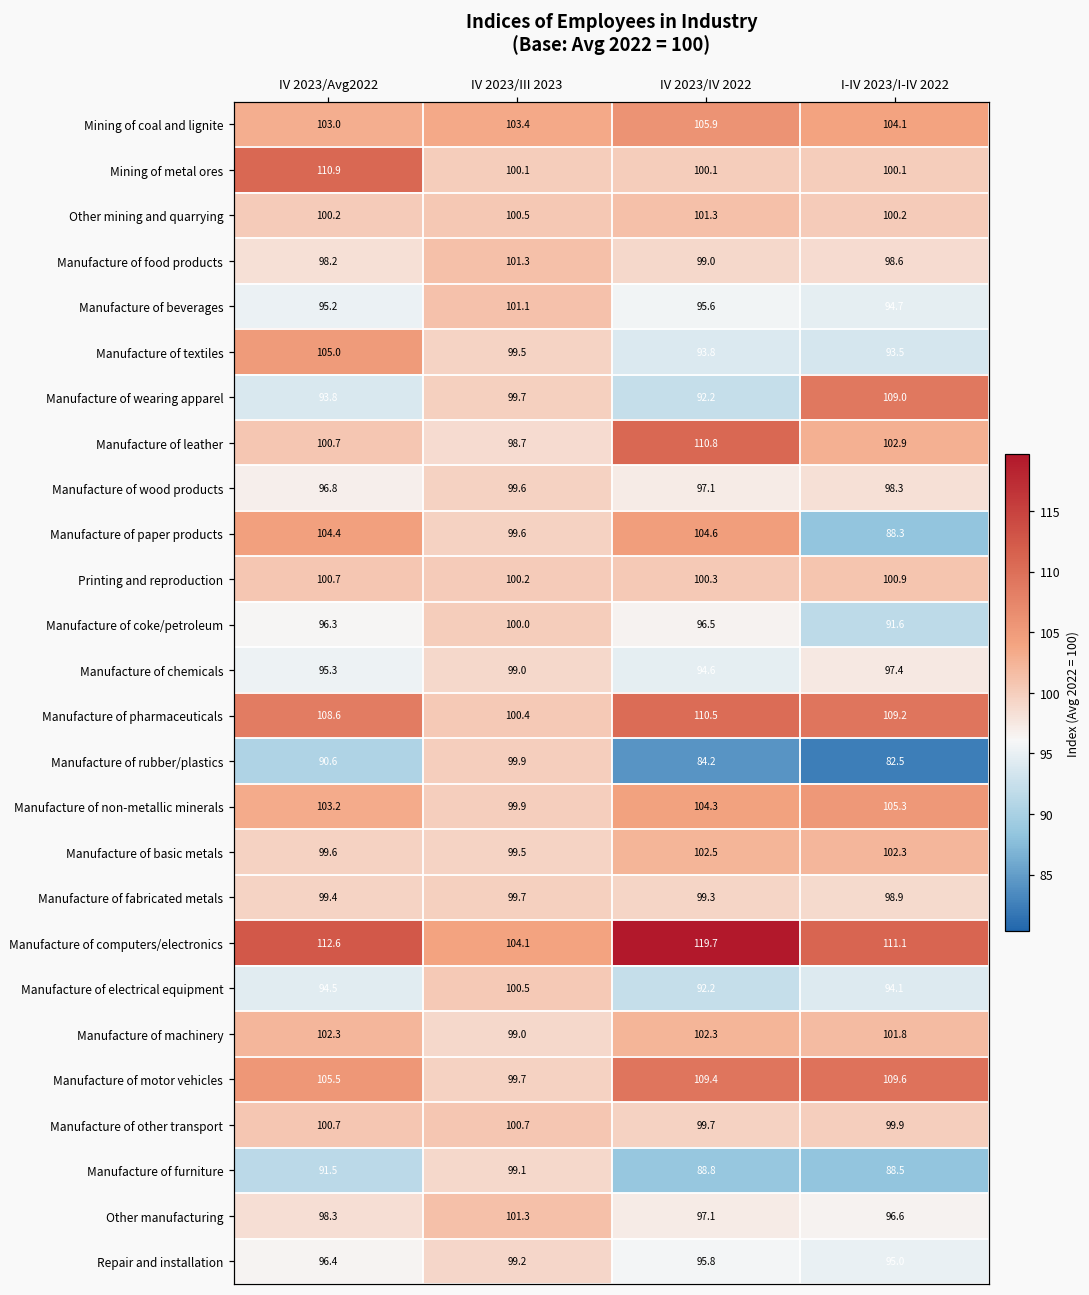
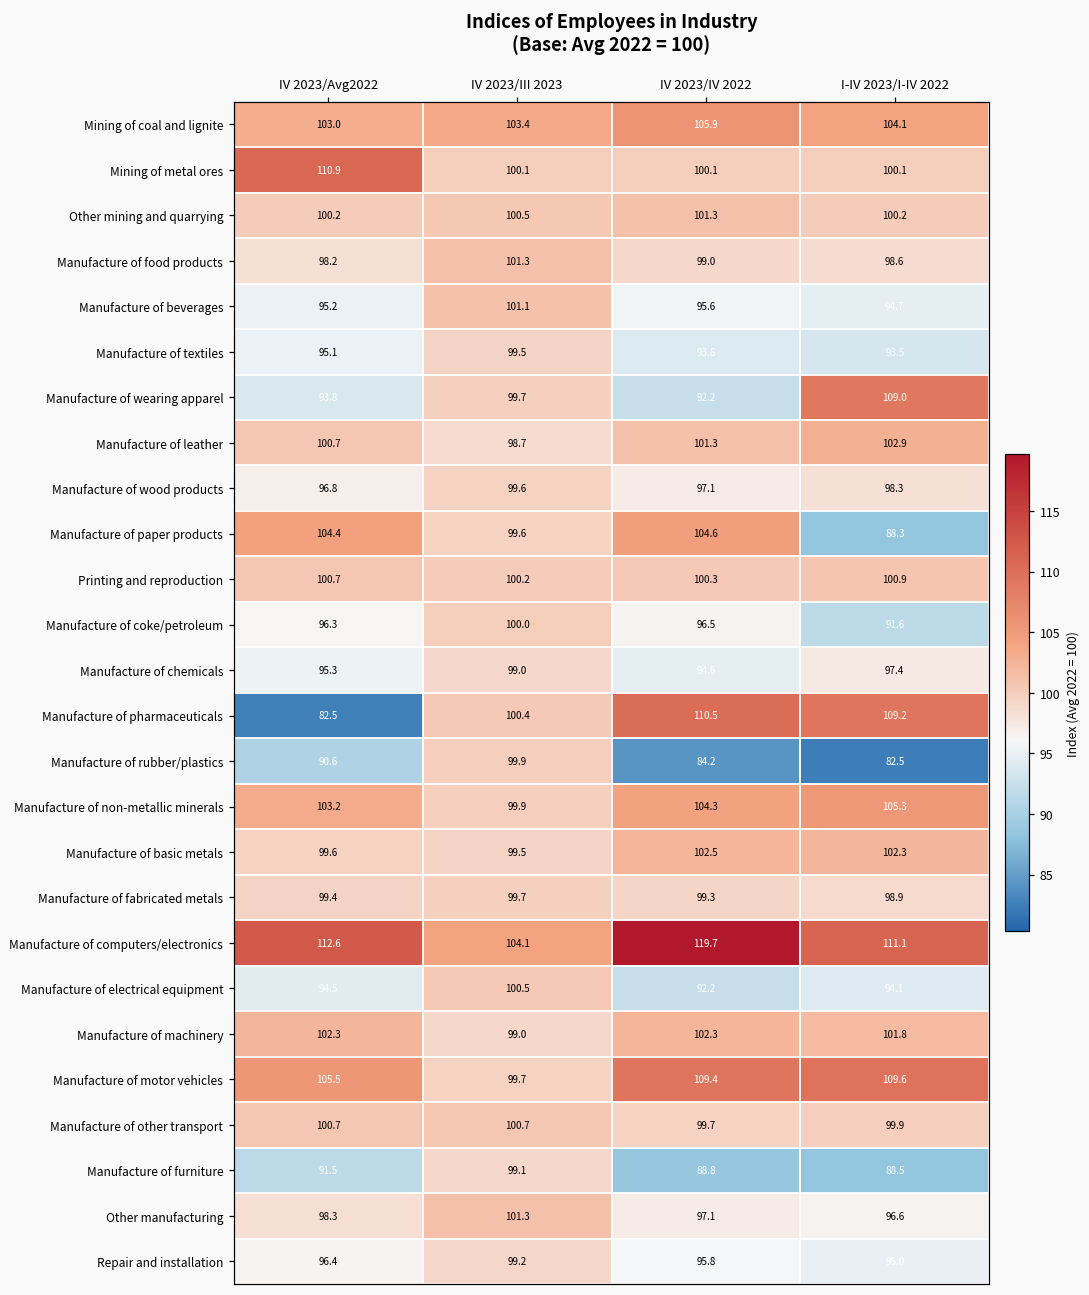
  {
    "Mining of coal and lignite": {
      "IV 2023/Avg2022": 103.0,
      "IV 2023/III 2023": 103.4,
      "IV 2023/IV 2022": 105.9,
      "I-IV 2023/I-IV 2022": 104.1
    },
    "Mining of metal ores": {
      "IV 2023/Avg2022": 110.9,
      "IV 2023/III 2023": 100.1,
      "IV 2023/IV 2022": 100.1,
      "I-IV 2023/I-IV 2022": 100.1
    },
    "Other mining and quarrying": {
      "IV 2023/Avg2022": 100.2,
      "IV 2023/III 2023": 100.5,
      "IV 2023/IV 2022": 101.3,
      "I-IV 2023/I-IV 2022": 100.2
    },
    "Manufacture of food products": {
      "IV 2023/Avg2022": 98.2,
      "IV 2023/III 2023": 101.3,
      "IV 2023/IV 2022": 99.0,
      "I-IV 2023/I-IV 2022": 98.6
    },
    "Manufacture of beverages": {
      "IV 2023/Avg2022": 95.2,
      "IV 2023/III 2023": 101.1,
      "IV 2023/IV 2022": 95.6
    },
    "Manufacture of textiles": {
-     "IV 2023/Avg2022": 105.0,
+     "IV 2023/Avg2022": 95.1,
      "IV 2023/III 2023": 99.5
    },
    "Manufacture of wearing apparel": {
      "IV 2023/III 2023": 99.7,
      "IV 2023/IV 2022": 92.2,
      "I-IV 2023/I-IV 2022": 109.0
    },
    "Manufacture of leather": {
      "IV 2023/Avg2022": 100.7,
      "IV 2023/III 2023": 98.7,
-     "IV 2023/IV 2022": 110.8,
+     "IV 2023/IV 2022": 101.3,
      "I-IV 2023/I-IV 2022": 102.9
    },
    "Manufacture of wood products": {
      "IV 2023/Avg2022": 96.8,
      "IV 2023/III 2023": 99.6,
      "IV 2023/IV 2022": 97.1,
      "I-IV 2023/I-IV 2022": 98.3
    },
    "Manufacture of paper products": {
      "IV 2023/Avg2022": 104.4,
      "IV 2023/III 2023": 99.6,
      "IV 2023/IV 2022": 104.6,
      "I-IV 2023/I-IV 2022": 88.3
    },
    "Printing and reproduction": {
      "IV 2023/Avg2022": 100.7,
      "IV 2023/III 2023": 100.2,
      "IV 2023/IV 2022": 100.3,
      "I-IV 2023/I-IV 2022": 100.9
    },
    "Manufacture of coke/petroleum": {
      "IV 2023/Avg2022": 96.3,
      "IV 2023/III 2023": 100.0,
      "IV 2023/IV 2022": 96.5,
      "I-IV 2023/I-IV 2022": 91.6
    },
    "Manufacture of chemicals": {
      "IV 2023/Avg2022": 95.3,
      "IV 2023/III 2023": 99.0,
      "I-IV 2023/I-IV 2022": 97.4
    },
    "Manufacture of pharmaceuticals": {
-     "IV 2023/Avg2022": 108.6,
+     "IV 2023/Avg2022": 82.5,
      "IV 2023/III 2023": 100.4,
      "IV 2023/IV 2022": 110.5,
      "I-IV 2023/I-IV 2022": 109.2
    },
    "Manufacture of rubber/plastics": {
      "IV 2023/Avg2022": 90.6,
      "IV 2023/III 2023": 99.9,
      "IV 2023/IV 2022": 84.2,
      "I-IV 2023/I-IV 2022": 82.5
    },
    "Manufacture of non-metallic minerals": {
      "IV 2023/Avg2022": 103.2,
      "IV 2023/III 2023": 99.9,
      "IV 2023/IV 2022": 104.3,
      "I-IV 2023/I-IV 2022": 105.3
    },
    "Manufacture of basic metals": {
      "IV 2023/Avg2022": 99.6,
      "IV 2023/III 2023": 99.5,
      "IV 2023/IV 2022": 102.5,
      "I-IV 2023/I-IV 2022": 102.3
    },
    "Manufacture of fabricated metals": {
      "IV 2023/Avg2022": 99.4,
      "IV 2023/III 2023": 99.7,
      "IV 2023/IV 2022": 99.3,
      "I-IV 2023/I-IV 2022": 98.9
    },
    "Manufacture of computers/electronics": {
      "IV 2023/Avg2022": 112.6,
      "IV 2023/III 2023": 104.1,
      "IV 2023/IV 2022": 119.7,
      "I-IV 2023/I-IV 2022": 111.1
    },
    "Manufacture of electrical equipment": {
      "IV 2023/III 2023": 100.5,
      "IV 2023/IV 2022": 92.2
    },
    "Manufacture of machinery": {
      "IV 2023/Avg2022": 102.3,
      "IV 2023/III 2023": 99.0,
      "IV 2023/IV 2022": 102.3,
      "I-IV 2023/I-IV 2022": 101.8
    },
    "Manufacture of motor vehicles": {
      "IV 2023/Avg2022": 105.5,
      "IV 2023/III 2023": 99.7,
      "IV 2023/IV 2022": 109.4,
      "I-IV 2023/I-IV 2022": 109.6
    },
    "Manufacture of other transport": {
      "IV 2023/Avg2022": 100.7,
      "IV 2023/III 2023": 100.7,
      "IV 2023/IV 2022": 99.7,
      "I-IV 2023/I-IV 2022": 99.9
    },
    "Manufacture of furniture": {
      "IV 2023/Avg2022": 91.5,
      "IV 2023/III 2023": 99.1,
      "IV 2023/IV 2022": 88.8,
      "I-IV 2023/I-IV 2022": 88.5
    },
    "Other manufacturing": {
      "IV 2023/Avg2022": 98.3,
      "IV 2023/III 2023": 101.3,
      "IV 2023/IV 2022": 97.1,
      "I-IV 2023/I-IV 2022": 96.6
    },
    "Repair and installation": {
      "IV 2023/Avg2022": 96.4,
      "IV 2023/III 2023": 99.2,
      "IV 2023/IV 2022": 95.8
    }
  }
